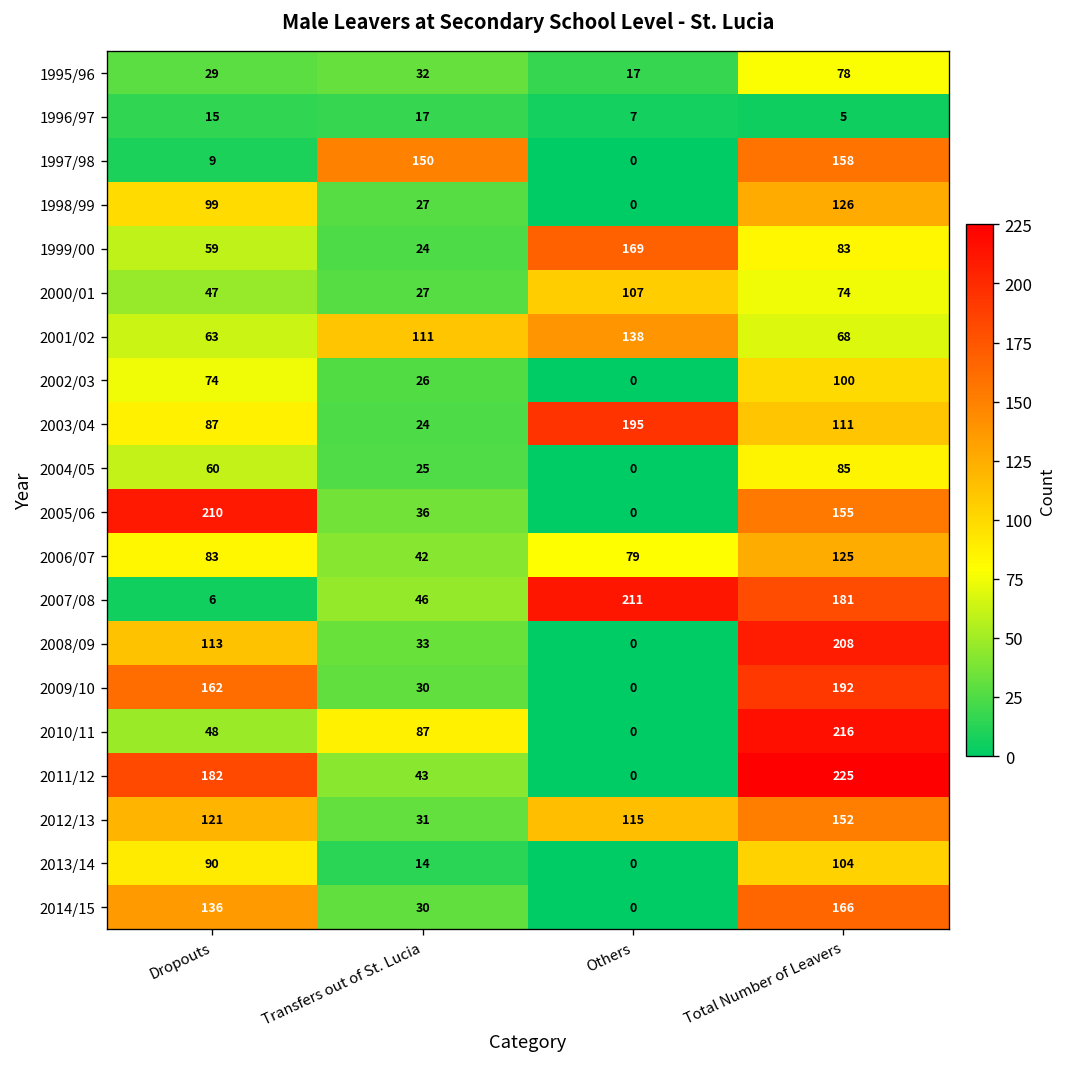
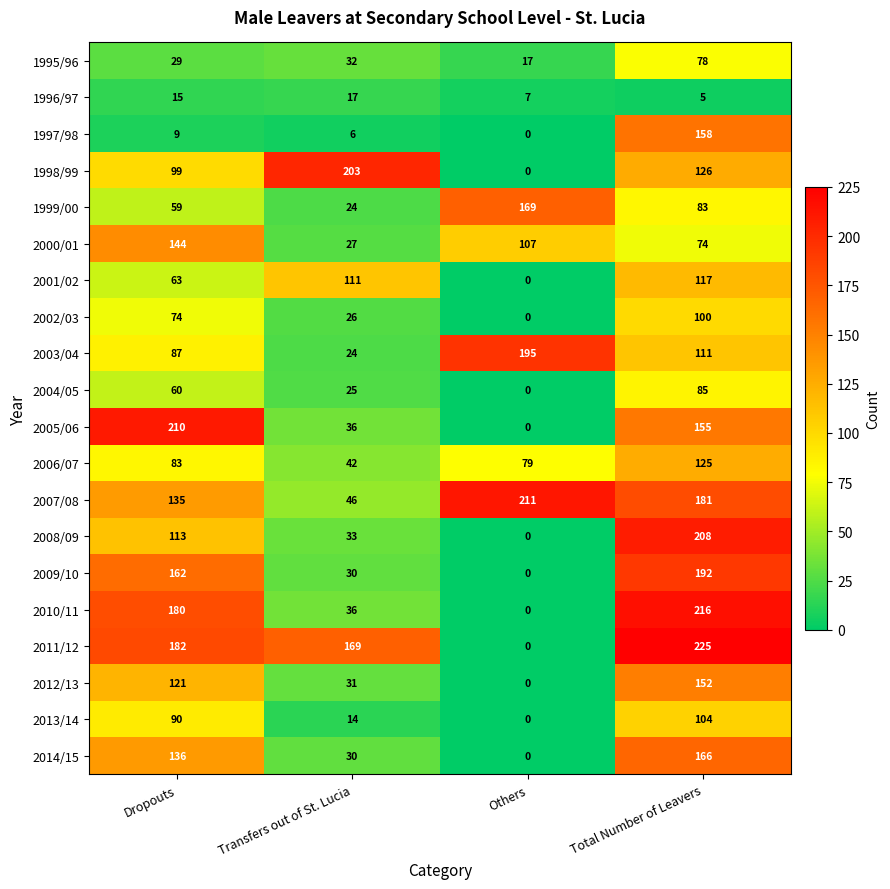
  {
    "1995/96": {
      "Dropouts": 29,
      "Transfers out of St. Lucia": 32,
      "Others": 17,
      "Total Number of Leavers": 78
    },
    "1996/97": {
      "Dropouts": 15,
      "Transfers out of St. Lucia": 17,
      "Others": 7,
      "Total Number of Leavers": 5
    },
    "1997/98": {
      "Dropouts": 9,
-     "Transfers out of St. Lucia": 150,
+     "Transfers out of St. Lucia": 6,
      "Others": 0,
      "Total Number of Leavers": 158
    },
    "1998/99": {
      "Dropouts": 99,
-     "Transfers out of St. Lucia": 27,
+     "Transfers out of St. Lucia": 203,
      "Others": 0,
      "Total Number of Leavers": 126
    },
    "1999/00": {
      "Dropouts": 59,
      "Transfers out of St. Lucia": 24,
      "Others": 169,
      "Total Number of Leavers": 83
    },
    "2000/01": {
-     "Dropouts": 47,
+     "Dropouts": 144,
      "Transfers out of St. Lucia": 27,
      "Others": 107,
      "Total Number of Leavers": 74
    },
    "2001/02": {
      "Dropouts": 63,
      "Transfers out of St. Lucia": 111,
-     "Others": 138,
-     "Total Number of Leavers": 68
+     "Others": 0,
+     "Total Number of Leavers": 117
    },
    "2002/03": {
      "Dropouts": 74,
      "Transfers out of St. Lucia": 26,
      "Others": 0,
      "Total Number of Leavers": 100
    },
    "2003/04": {
      "Dropouts": 87,
      "Transfers out of St. Lucia": 24,
      "Others": 195,
      "Total Number of Leavers": 111
    },
    "2004/05": {
      "Dropouts": 60,
      "Transfers out of St. Lucia": 25,
      "Others": 0,
      "Total Number of Leavers": 85
    },
    "2005/06": {
      "Dropouts": 210,
      "Transfers out of St. Lucia": 36,
      "Others": 0,
      "Total Number of Leavers": 155
    },
    "2006/07": {
      "Dropouts": 83,
      "Transfers out of St. Lucia": 42,
      "Others": 79,
      "Total Number of Leavers": 125
    },
    "2007/08": {
-     "Dropouts": 6,
+     "Dropouts": 135,
      "Transfers out of St. Lucia": 46,
      "Others": 211,
      "Total Number of Leavers": 181
    },
    "2008/09": {
      "Dropouts": 113,
      "Transfers out of St. Lucia": 33,
      "Others": 0,
      "Total Number of Leavers": 208
    },
    "2009/10": {
      "Dropouts": 162,
      "Transfers out of St. Lucia": 30,
      "Others": 0,
      "Total Number of Leavers": 192
    },
    "2010/11": {
-     "Dropouts": 48,
-     "Transfers out of St. Lucia": 87,
+     "Dropouts": 180,
+     "Transfers out of St. Lucia": 36,
      "Others": 0,
      "Total Number of Leavers": 216
    },
    "2011/12": {
      "Dropouts": 182,
-     "Transfers out of St. Lucia": 43,
+     "Transfers out of St. Lucia": 169,
      "Others": 0,
      "Total Number of Leavers": 225
    },
    "2012/13": {
      "Dropouts": 121,
      "Transfers out of St. Lucia": 31,
-     "Others": 115,
+     "Others": 0,
      "Total Number of Leavers": 152
    },
    "2013/14": {
      "Dropouts": 90,
      "Transfers out of St. Lucia": 14,
      "Others": 0,
      "Total Number of Leavers": 104
    },
    "2014/15": {
      "Dropouts": 136,
      "Transfers out of St. Lucia": 30,
      "Others": 0,
      "Total Number of Leavers": 166
    }
  }
